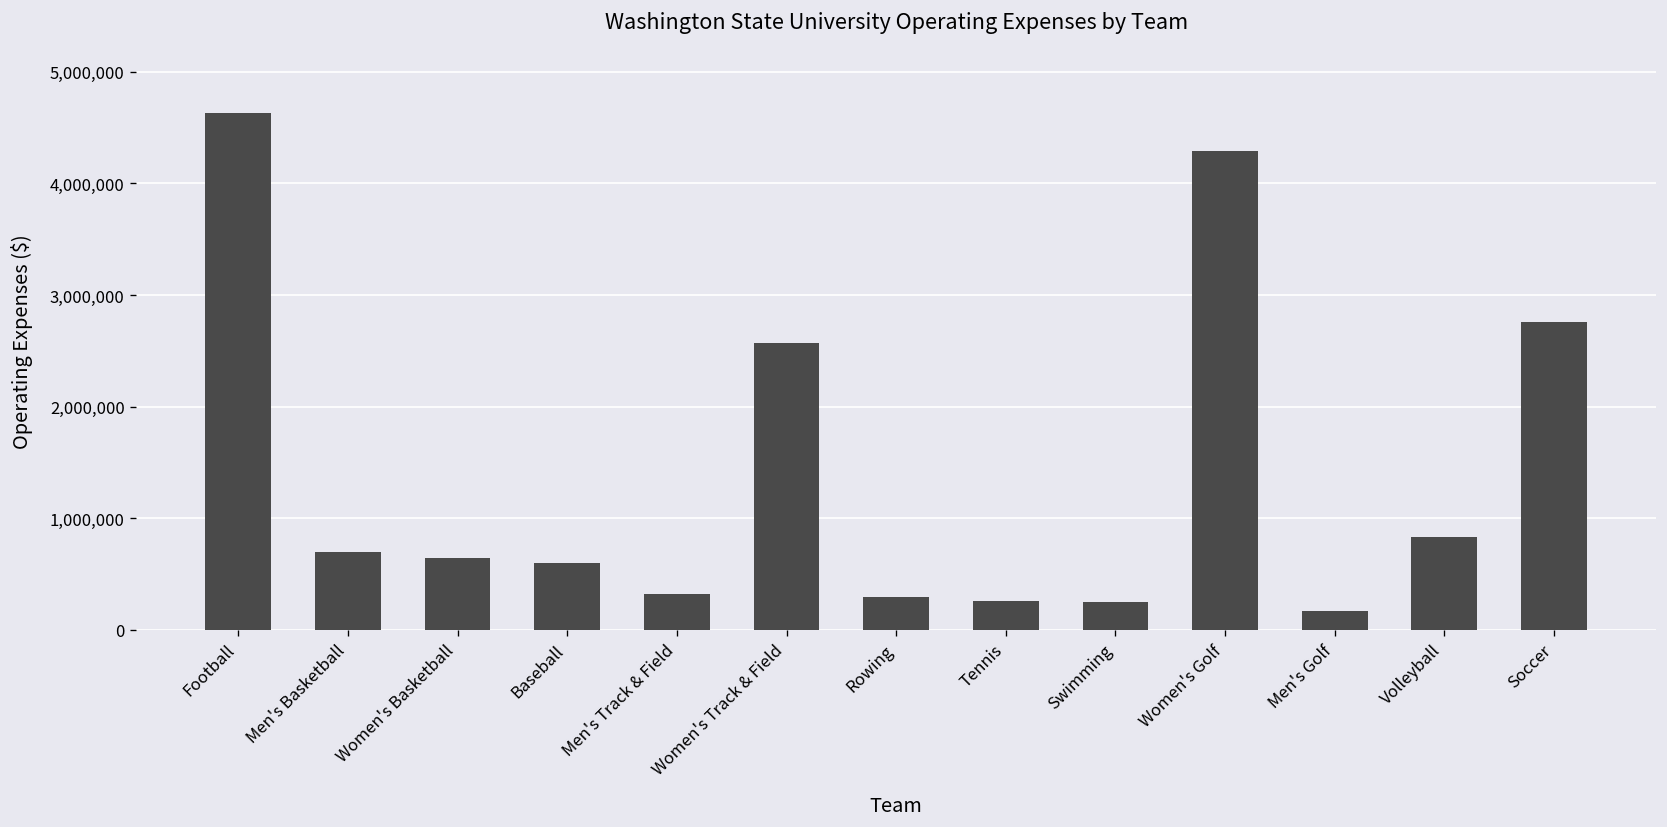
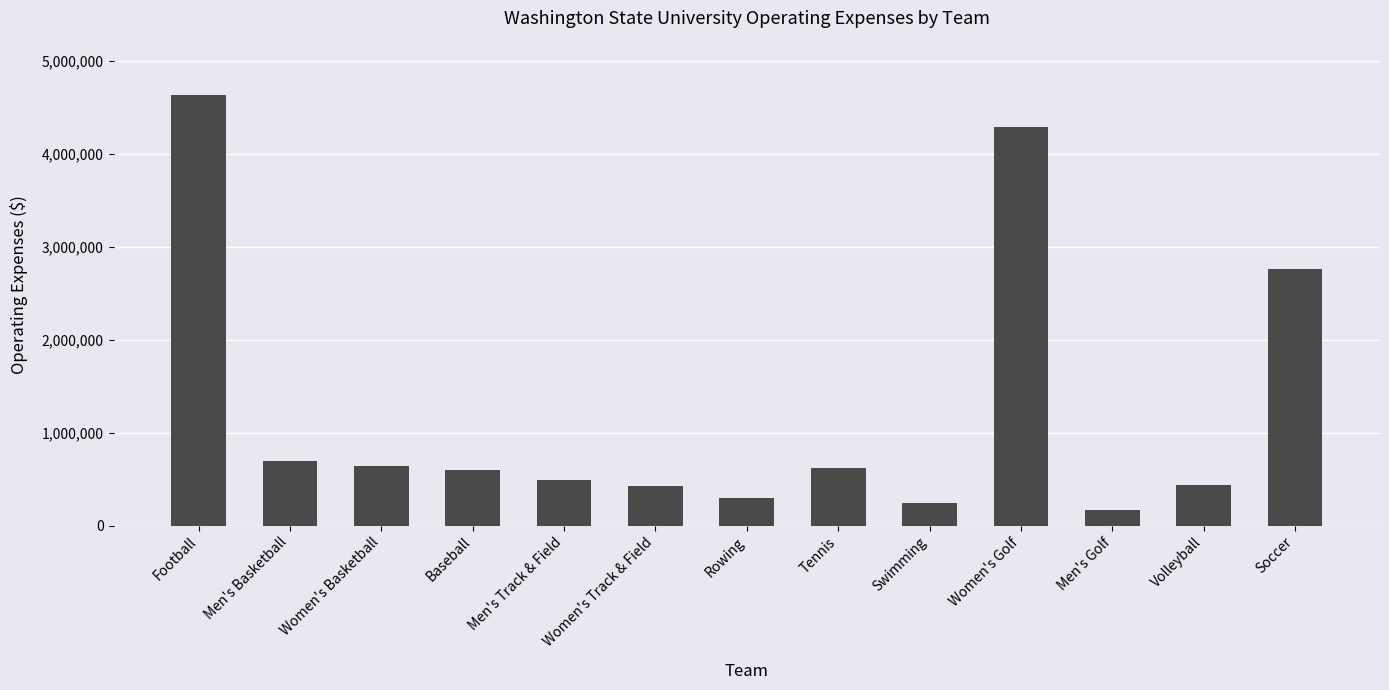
  {
    "Football": "4,600,000",
    "Men's Basketball": "700,000",
    "Women's Basketball": "600,000",
    "Baseball": "600,000",
-   "Men's Track & Field": "300,000",
-   "Women's Track & Field": "2,600,000",
+   "Men's Track & Field": "500,000",
+   "Women's Track & Field": "400,000",
    "Rowing": "300,000",
-   "Tennis": "300,000",
+   "Tennis": "600,000",
    "Swimming": "200,000",
    "Women's Golf": "4,300,000",
    "Men's Golf": "200,000",
-   "Volleyball": "800,000",
+   "Volleyball": "400,000",
    "Soccer": "2,800,000"
  }
